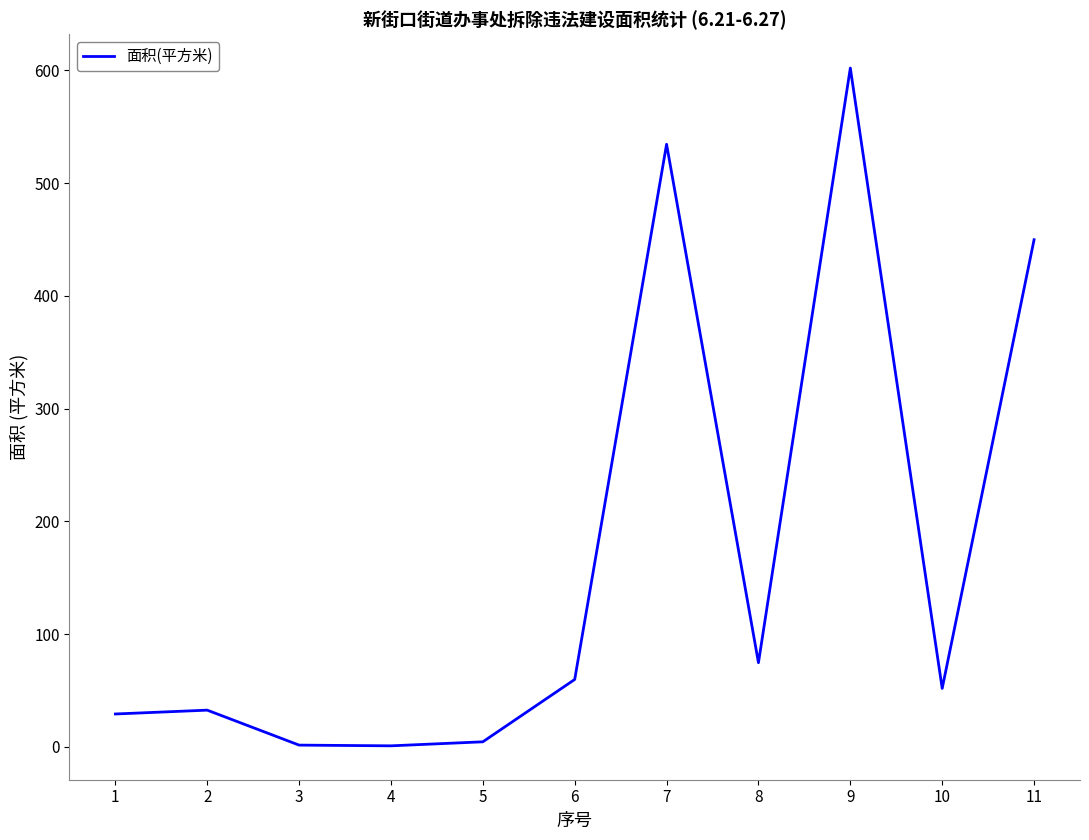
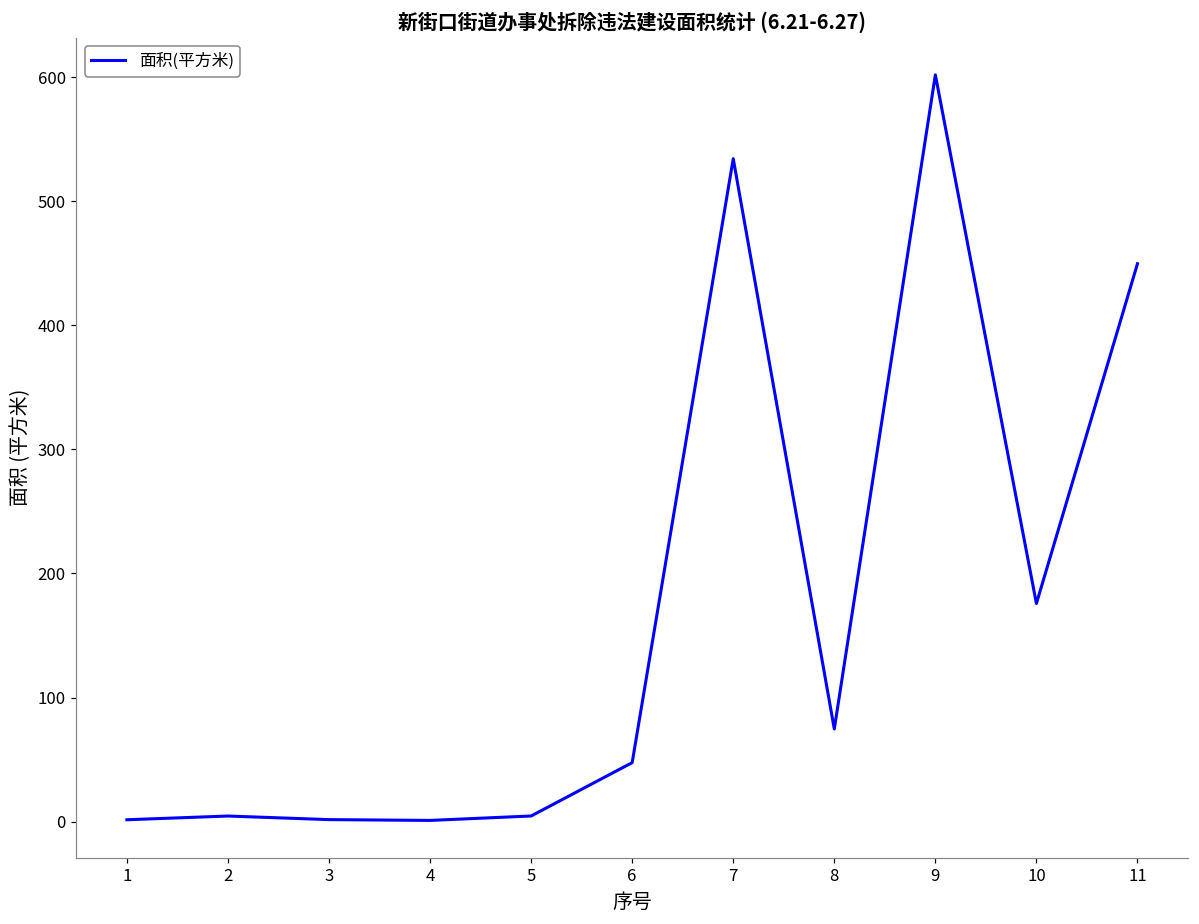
  {
-   "1": 29,
-   "2": 33,
+   "1": 2,
+   "2": 5,
    "3": 2,
    "4": 1,
    "5": 5,
-   "6": 60,
+   "6": 48,
    "7": 534,
    "8": 75,
    "9": 602,
-   "10": 52,
+   "10": 176,
    "11": 450
  }
